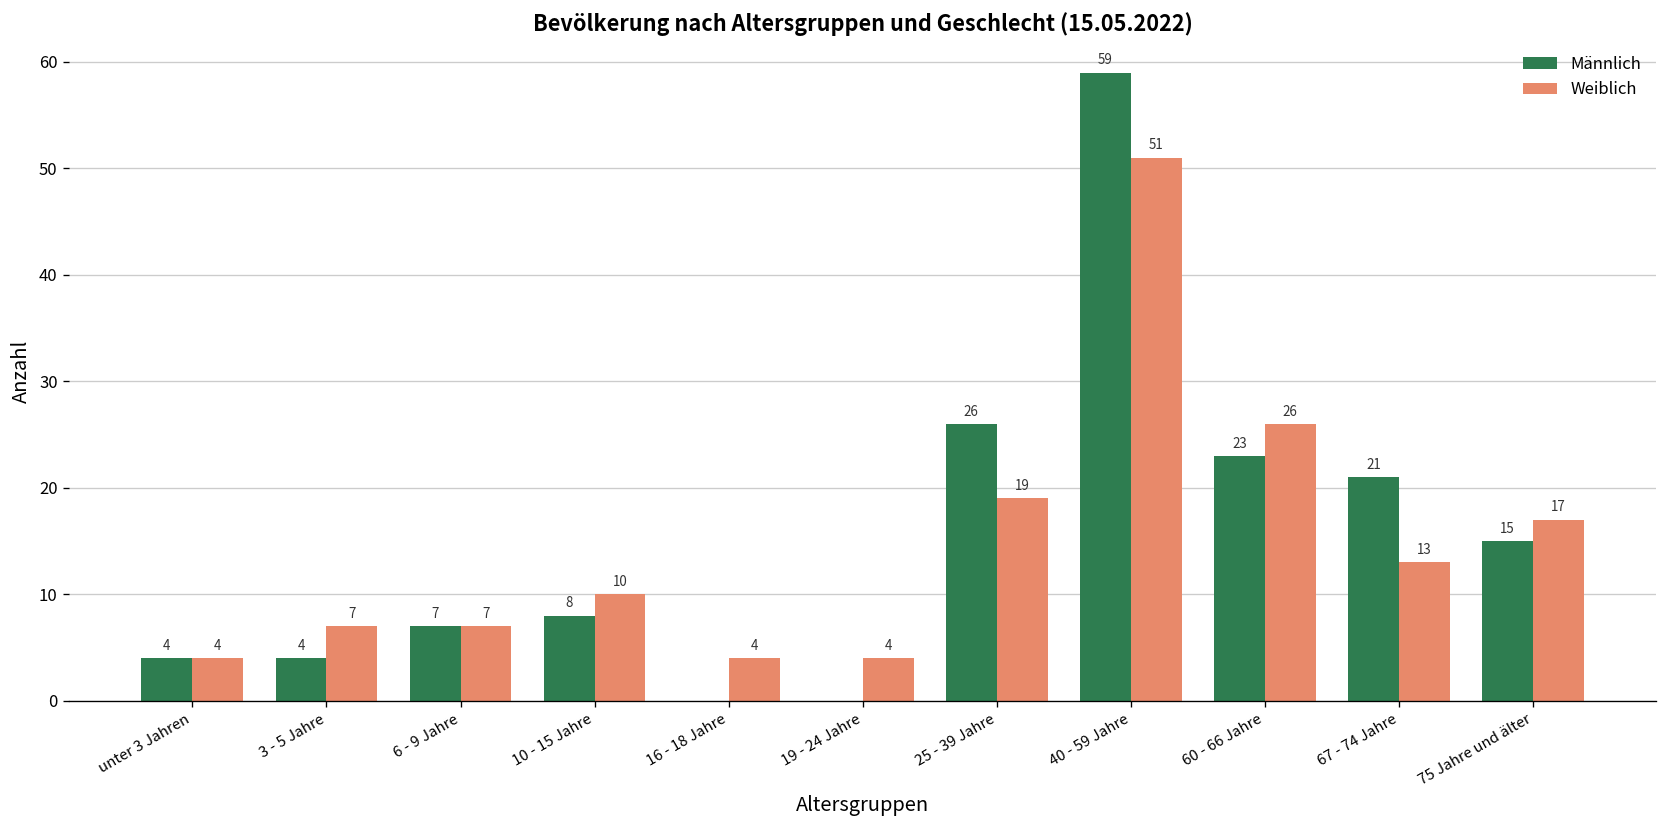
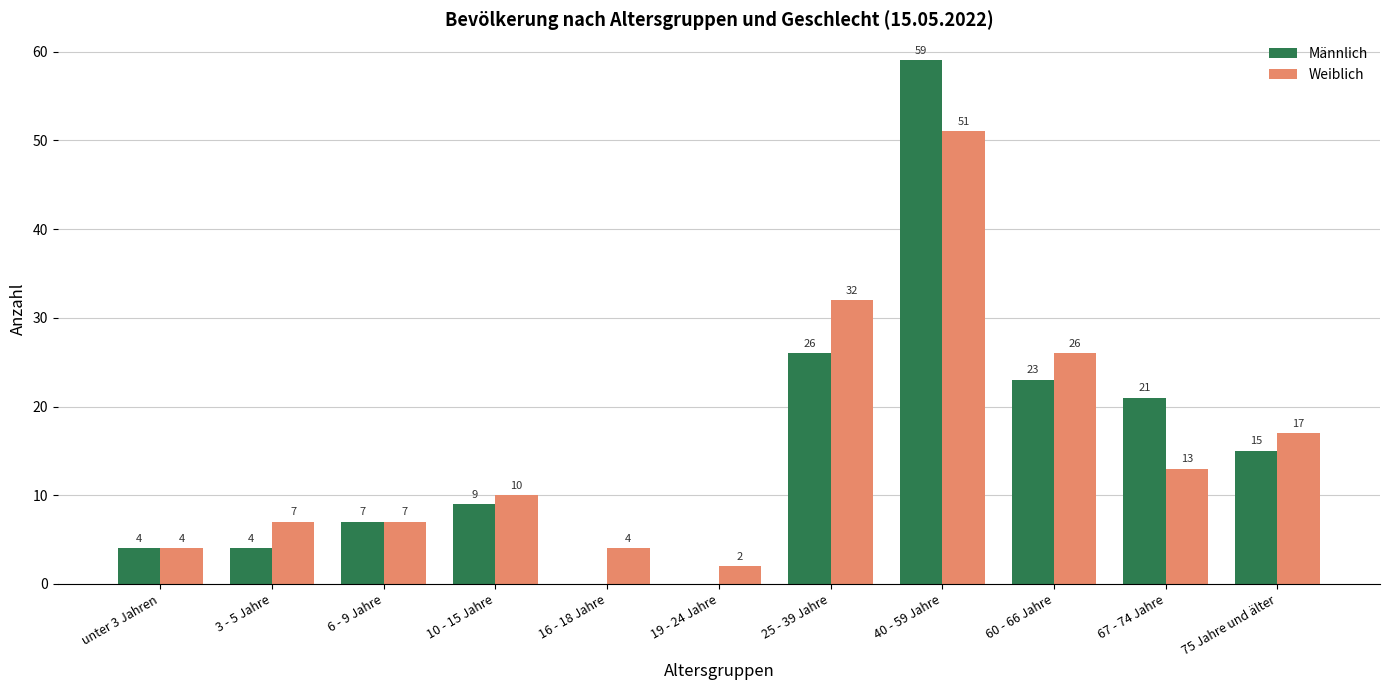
  {
    "Männlich": {
      "unter 3 Jahren": 4,
      "3 - 5 Jahre": 4,
      "6 - 9 Jahre": 7,
-     "10 - 15 Jahre": 8,
+     "10 - 15 Jahre": 9,
      "25 - 39 Jahre": 26,
      "40 - 59 Jahre": 59,
      "60 - 66 Jahre": 23,
      "67 - 74 Jahre": 21,
      "75 Jahre und älter": 15
    },
    "Weiblich": {
      "unter 3 Jahren": 4,
      "3 - 5 Jahre": 7,
      "6 - 9 Jahre": 7,
      "10 - 15 Jahre": 10,
      "16 - 18 Jahre": 4,
-     "19 - 24 Jahre": 4,
-     "25 - 39 Jahre": 19,
+     "19 - 24 Jahre": 2,
+     "25 - 39 Jahre": 32,
      "40 - 59 Jahre": 51,
      "60 - 66 Jahre": 26,
      "67 - 74 Jahre": 13,
      "75 Jahre und älter": 17
    }
  }
